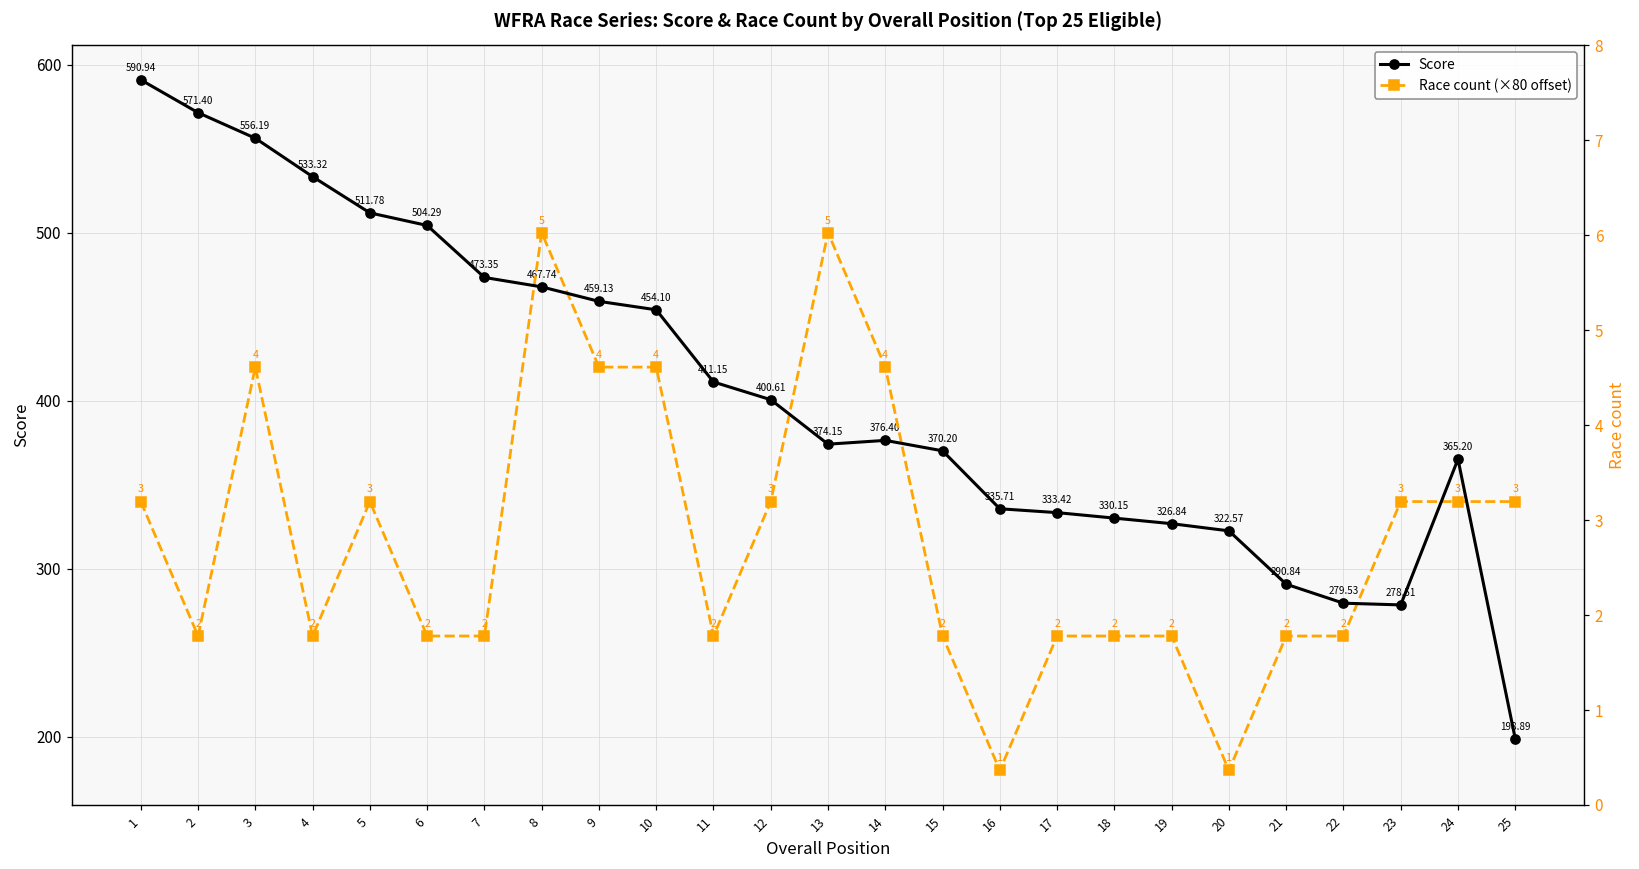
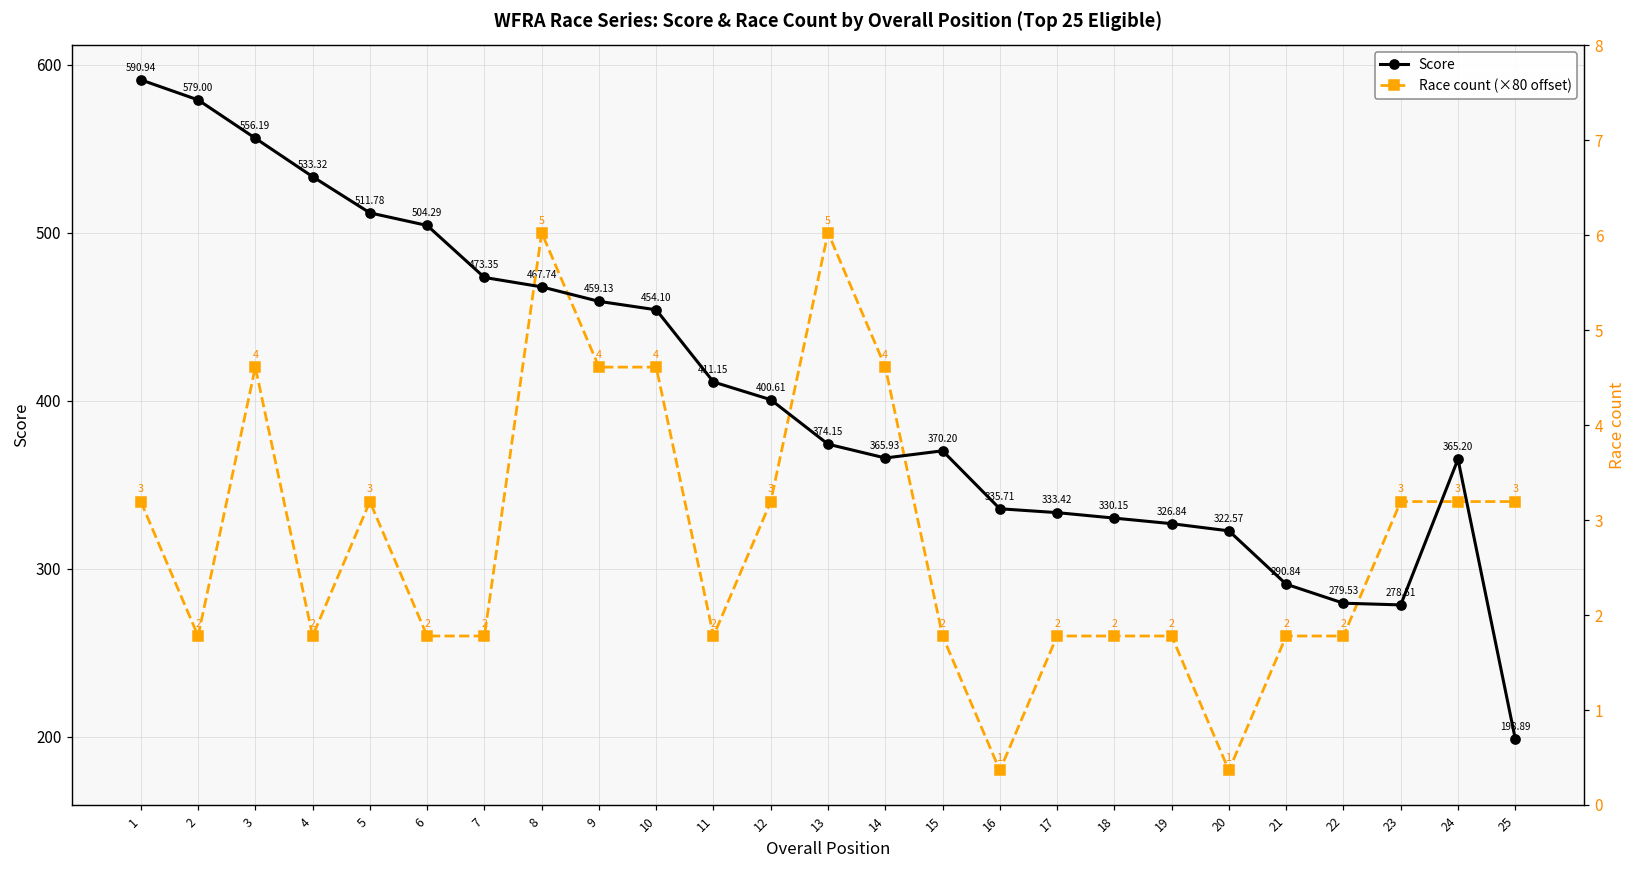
  {
    "Score": {
      "1": 590.94,
-     "2": 571.40,
+     "2": 579.00,
      "3": 556.19,
      "4": 533.32,
      "5": 511.78,
      "6": 504.29,
      "7": 473.35,
      "8": 467.74,
      "9": 459.13,
      "10": 454.10,
      "11": 411.15,
      "12": 400.61,
      "13": 374.15,
-     "14": 376.40,
+     "14": 365.93,
      "15": 370.20,
      "16": 335.71,
      "17": 333.42,
      "18": 330.15,
      "19": 326.84,
      "20": 322.57,
      "21": 290.84,
      "22": 279.53,
      "23": 278.51,
      "24": 365.20,
      "25": 198.89
    }
  }
